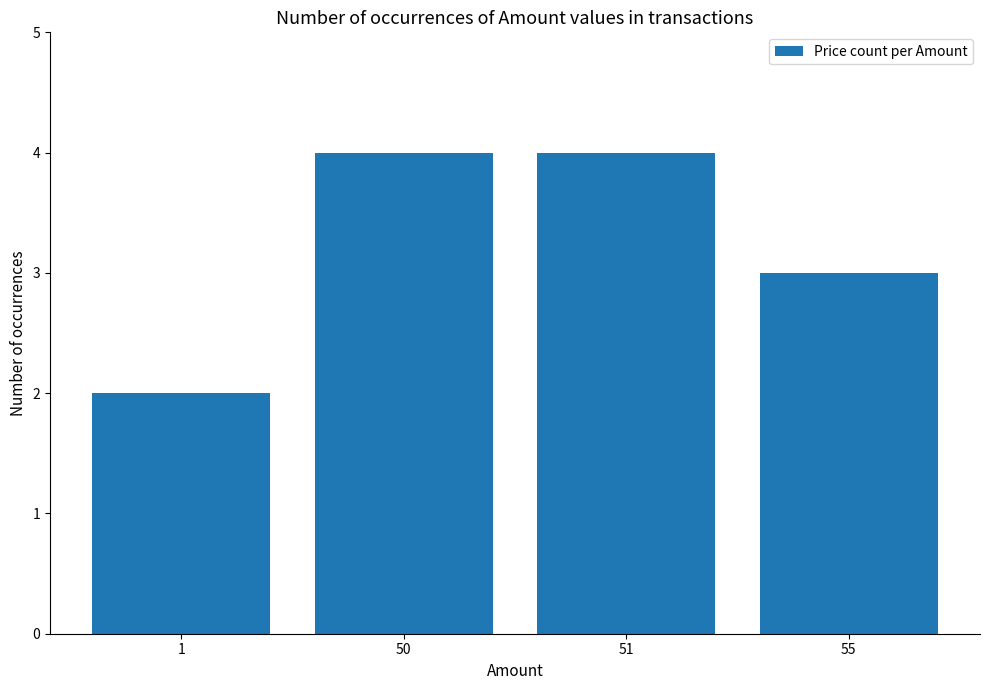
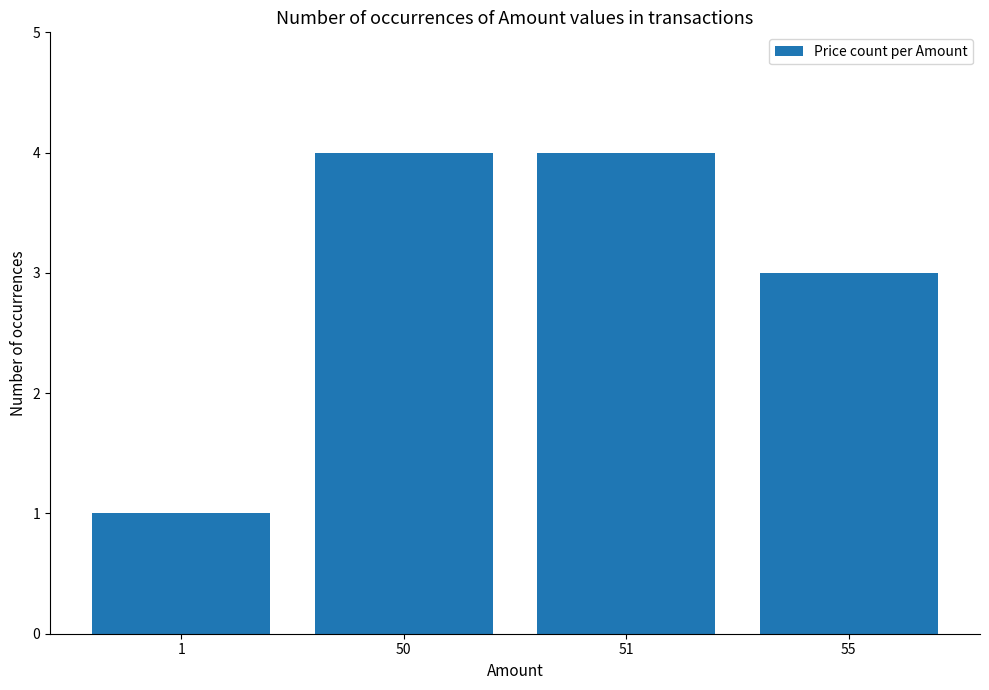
  {
-   "1": 2,
+   "1": 1,
    "50": 4,
    "51": 4,
    "55": 3
  }
